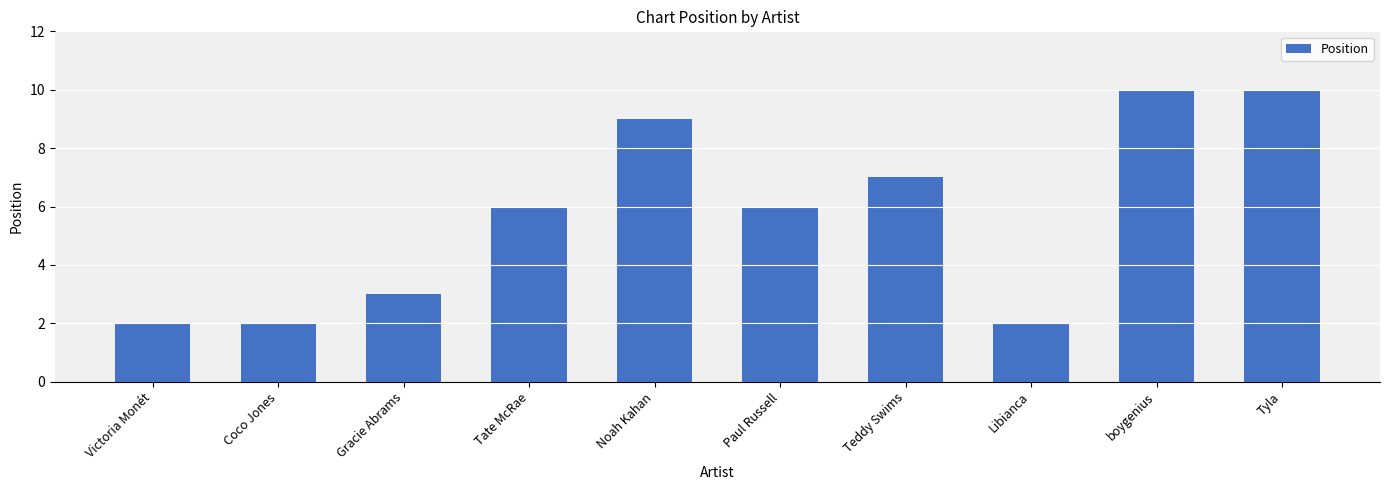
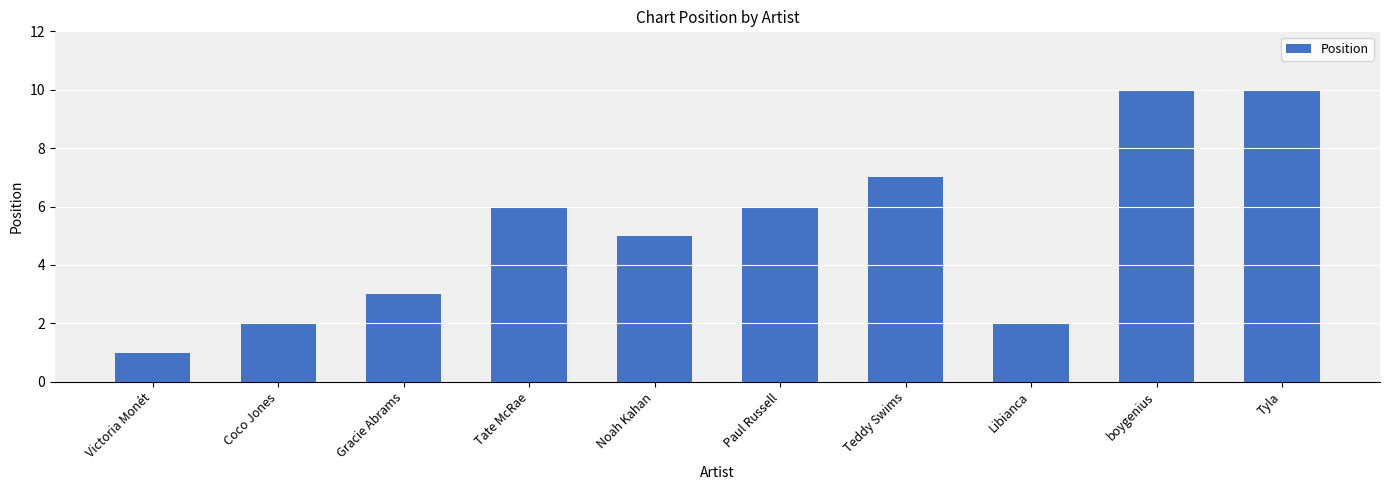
  {
-   "Victoria Monét": 2,
+   "Victoria Monét": 1,
    "Coco Jones": 2,
    "Gracie Abrams": 3,
    "Tate McRae": 6,
-   "Noah Kahan": 9,
+   "Noah Kahan": 5,
    "Paul Russell": 6,
    "Teddy Swims": 7,
    "Libianca": 2,
    "boygenius": 10,
    "Tyla": 10
  }
